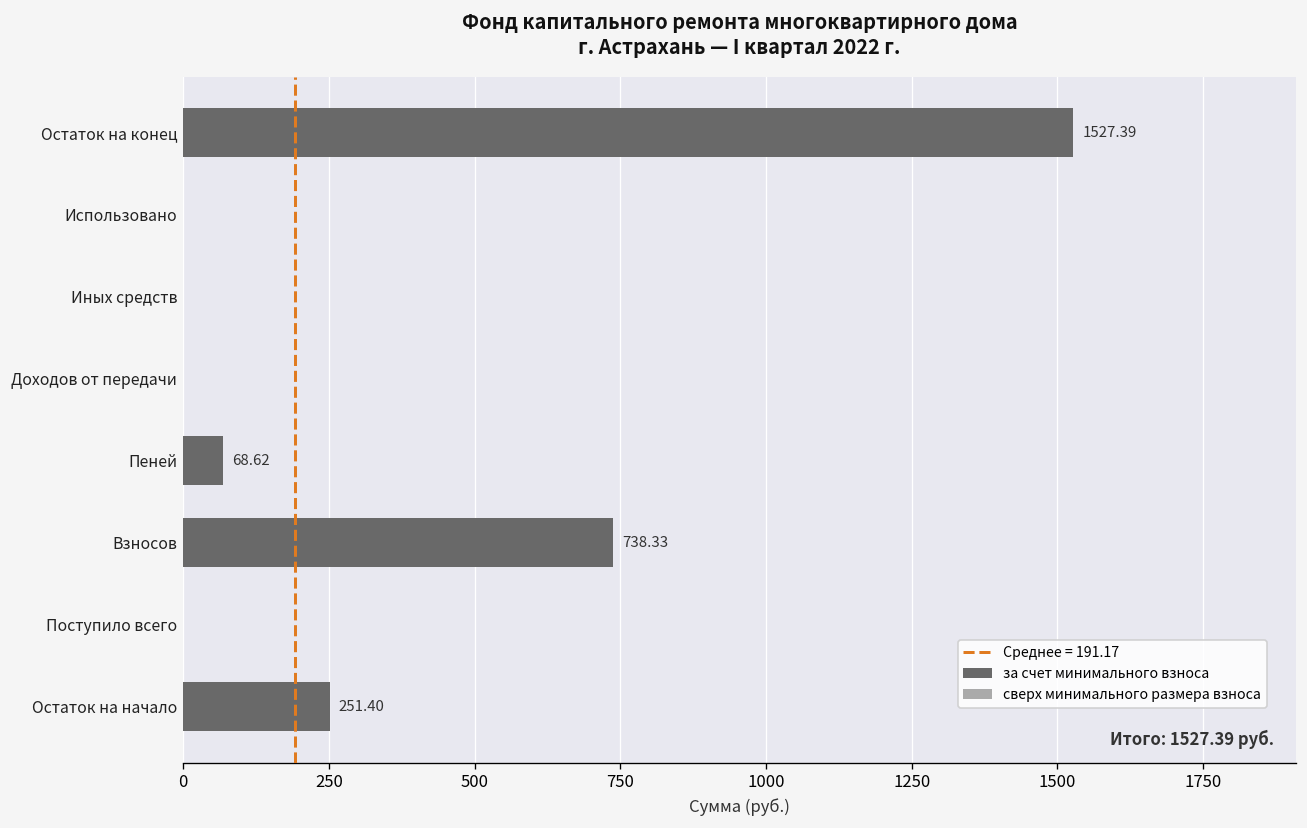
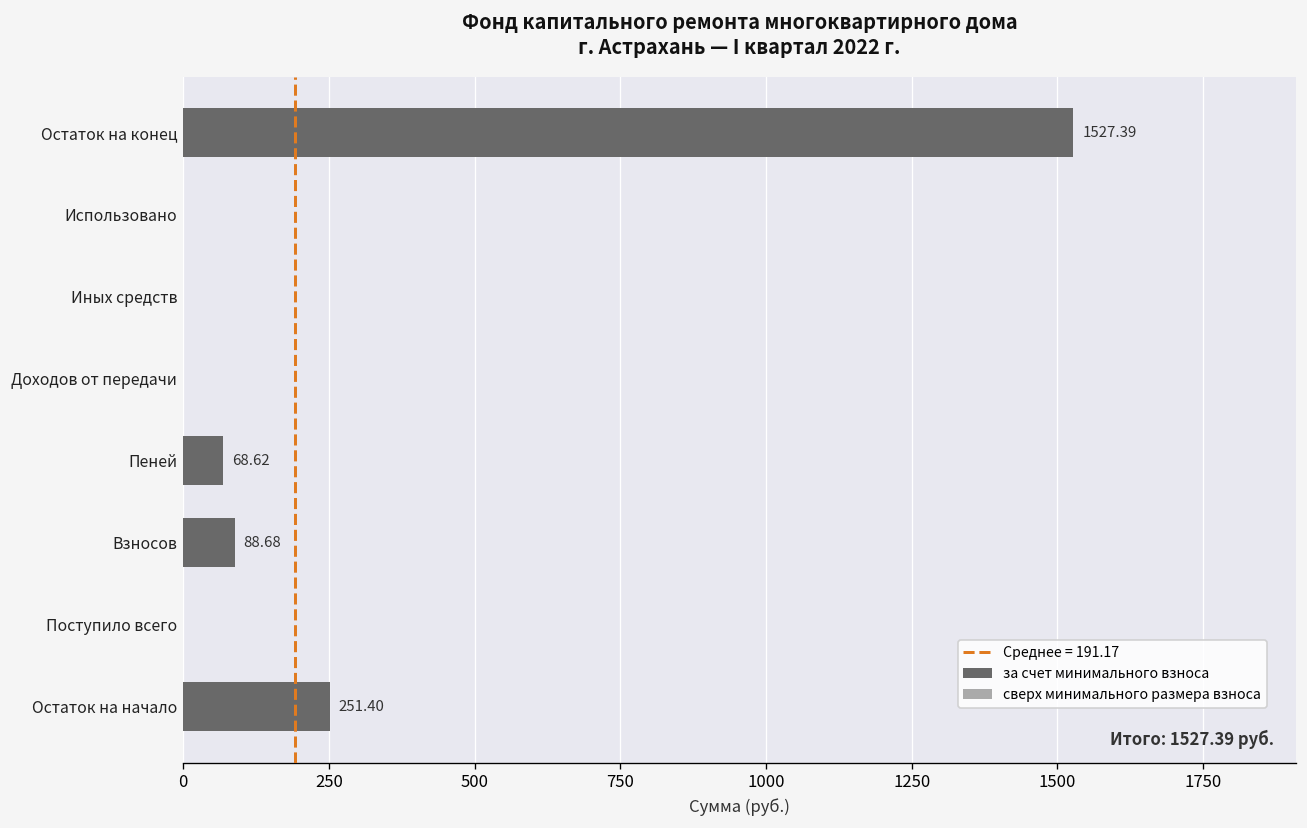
  {
    "за счет минимального взноса": {
      "Остаток на конец": 1527.39,
      "Пеней": 68.62,
-     "Взносов": 738.33,
+     "Взносов": 88.68,
      "Остаток на начало": 251.40
    },
    "сверх минимального размера взноса": {
      "Остаток на конец": 0,
      "Использовано": 0,
      "Иных средств": 0,
      "Доходов от передачи": 0,
      "Пеней": 0,
      "Взносов": 0,
      "Поступило всего": 0,
      "Остаток на начало": 0
    }
  }
